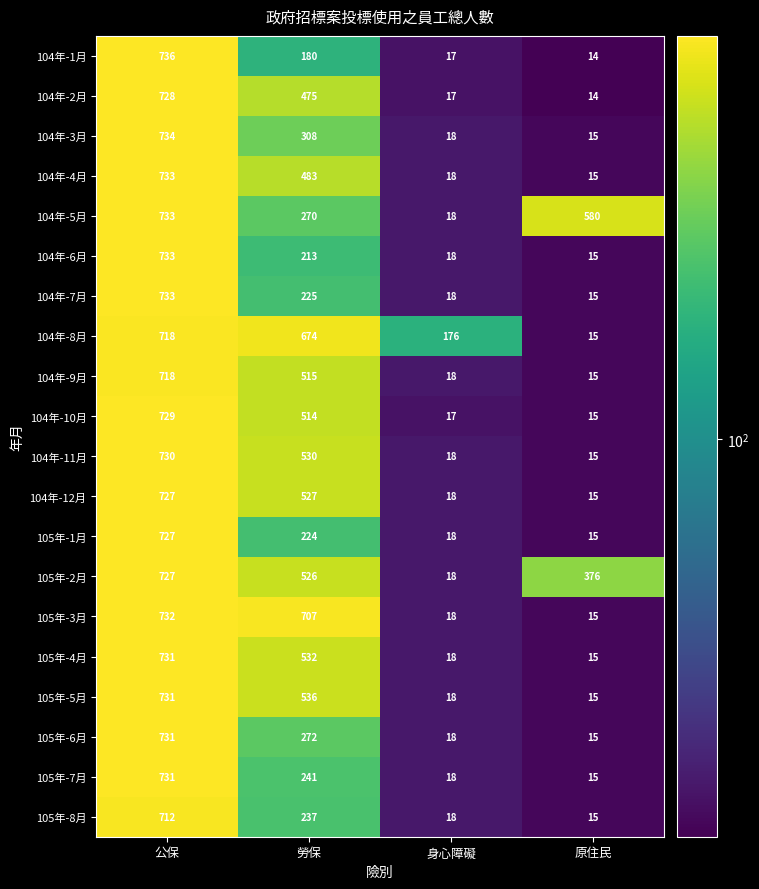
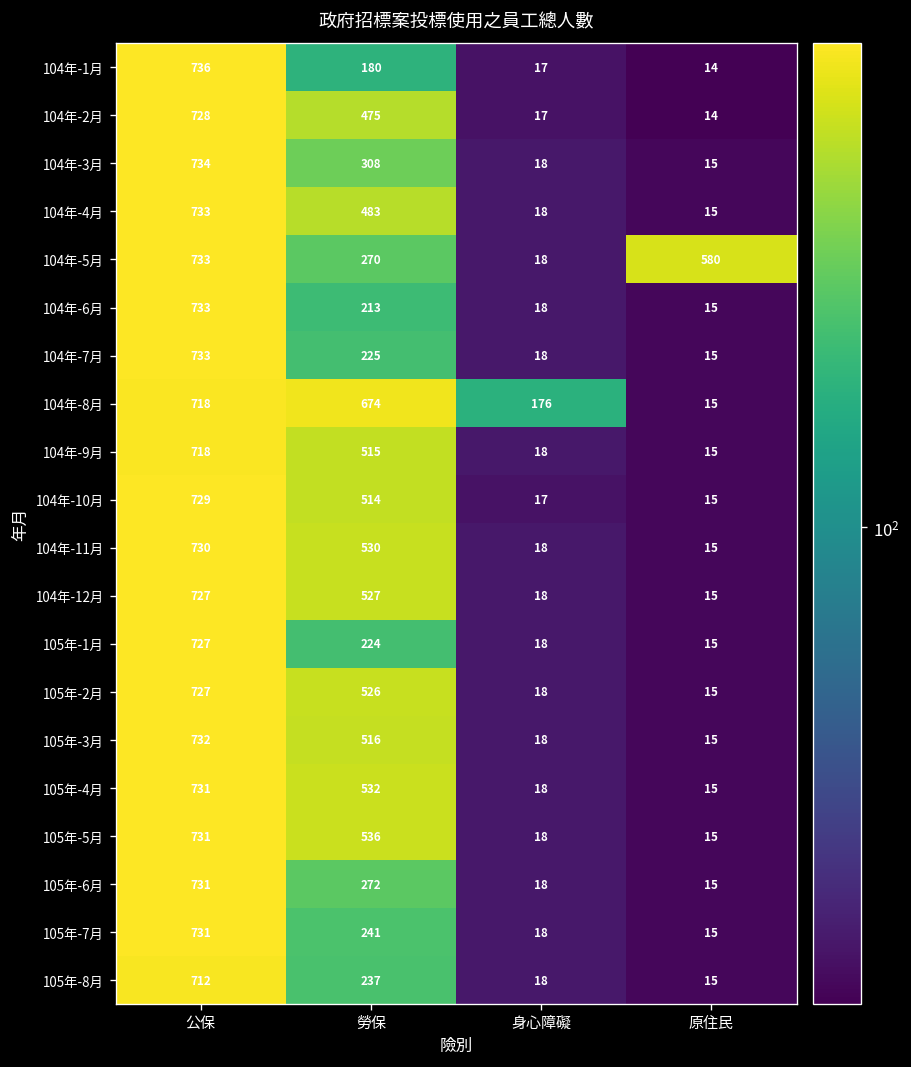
  {
    "104年-1月": {
      "公保": 736,
      "勞保": 180,
      "身心障礙": 17,
      "原住民": 14
    },
    "104年-2月": {
      "公保": 728,
      "勞保": 475,
      "身心障礙": 17,
      "原住民": 14
    },
    "104年-3月": {
      "公保": 734,
      "勞保": 308,
      "身心障礙": 18,
      "原住民": 15
    },
    "104年-4月": {
      "公保": 733,
      "勞保": 483,
      "身心障礙": 18,
      "原住民": 15
    },
    "104年-5月": {
      "公保": 733,
      "勞保": 270,
      "身心障礙": 18,
      "原住民": 580
    },
    "104年-6月": {
      "公保": 733,
      "勞保": 213,
      "身心障礙": 18,
      "原住民": 15
    },
    "104年-7月": {
      "公保": 733,
      "勞保": 225,
      "身心障礙": 18,
      "原住民": 15
    },
    "104年-8月": {
      "公保": 718,
      "勞保": 674,
      "身心障礙": 176,
      "原住民": 15
    },
    "104年-9月": {
      "公保": 718,
      "勞保": 515,
      "身心障礙": 18,
      "原住民": 15
    },
    "104年-10月": {
      "公保": 729,
      "勞保": 514,
      "身心障礙": 17,
      "原住民": 15
    },
    "104年-11月": {
      "公保": 730,
      "勞保": 530,
      "身心障礙": 18,
      "原住民": 15
    },
    "104年-12月": {
      "公保": 727,
      "勞保": 527,
      "身心障礙": 18,
      "原住民": 15
    },
    "105年-1月": {
      "公保": 727,
      "勞保": 224,
      "身心障礙": 18,
      "原住民": 15
    },
    "105年-2月": {
      "公保": 727,
      "勞保": 526,
      "身心障礙": 18,
-     "原住民": 376
+     "原住民": 15
    },
    "105年-3月": {
      "公保": 732,
-     "勞保": 707,
+     "勞保": 516,
      "身心障礙": 18,
      "原住民": 15
    },
    "105年-4月": {
      "公保": 731,
      "勞保": 532,
      "身心障礙": 18,
      "原住民": 15
    },
    "105年-5月": {
      "公保": 731,
      "勞保": 536,
      "身心障礙": 18,
      "原住民": 15
    },
    "105年-6月": {
      "公保": 731,
      "勞保": 272,
      "身心障礙": 18,
      "原住民": 15
    },
    "105年-7月": {
      "公保": 731,
      "勞保": 241,
      "身心障礙": 18,
      "原住民": 15
    },
    "105年-8月": {
      "公保": 712,
      "勞保": 237,
      "身心障礙": 18,
      "原住民": 15
    }
  }
